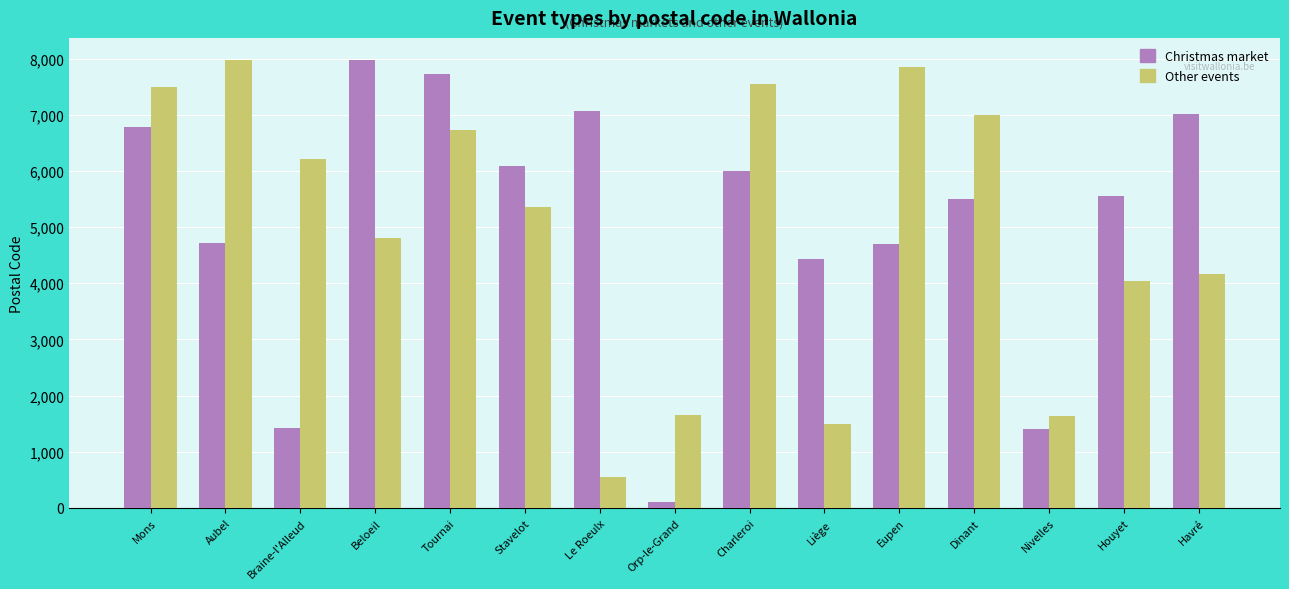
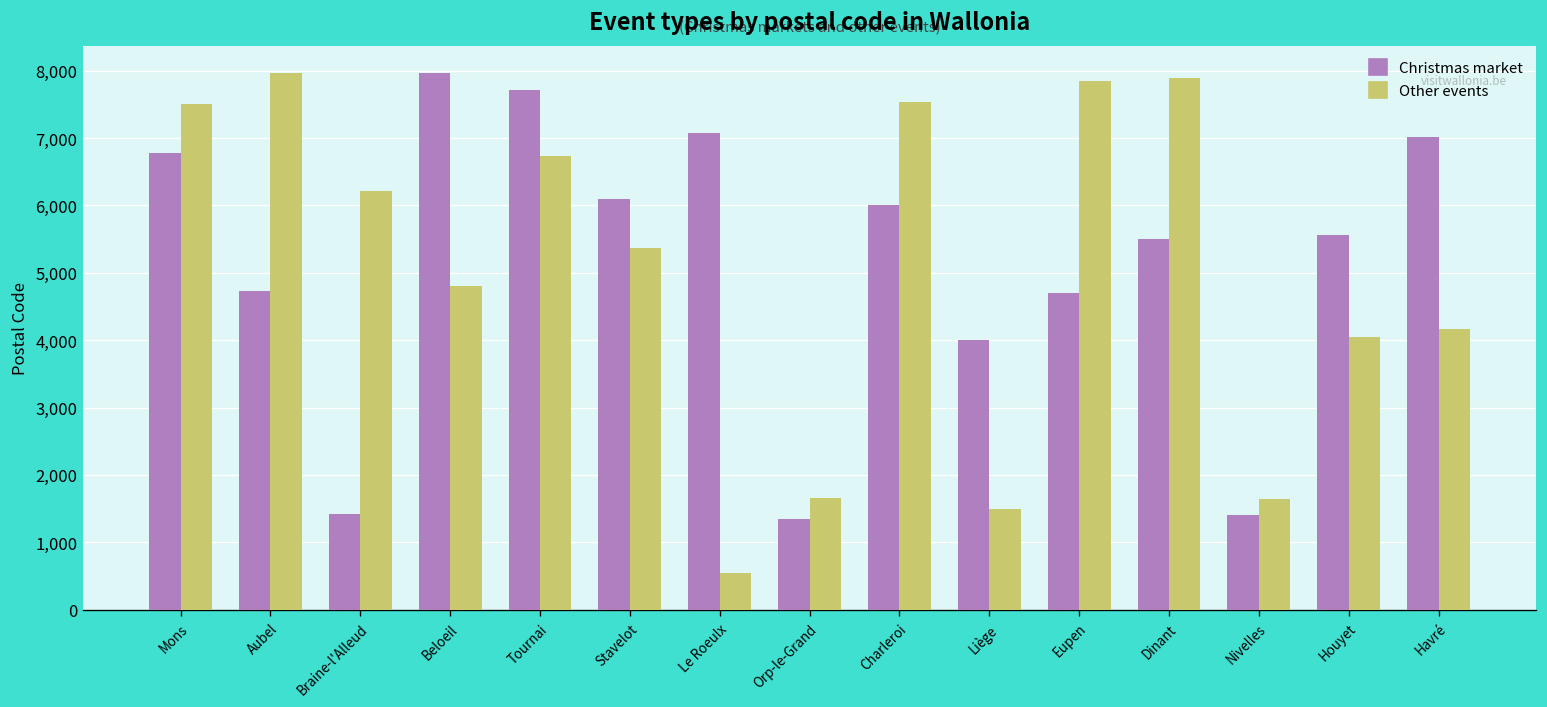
  {
    "Christmas market": {
      "Mons": "6,800",
      "Aubel": "4,700",
      "Braine-l'Alleud": "1,400",
      "Beloeil": "8,000",
      "Tournai": "7,700",
      "Stavelot": "6,100",
      "Le Roeulx": "7,100",
-     "Orp-le-Grand": "100",
+     "Orp-le-Grand": "1,400",
      "Charleroi": "6,000",
-     "Liège": "4,400",
+     "Liège": "4,000",
      "Eupen": "4,700",
      "Dinant": "5,500",
      "Nivelles": "1,400",
      "Houyet": "5,600",
      "Havré": "7,000"
    },
    "Other events": {
      "Mons": "7,500",
      "Aubel": "8,000",
      "Braine-l'Alleud": "6,200",
      "Beloeil": "4,800",
      "Tournai": "6,700",
      "Stavelot": "5,400",
      "Le Roeulx": "500",
      "Orp-le-Grand": "1,700",
      "Charleroi": "7,500",
      "Liège": "1,500",
      "Eupen": "7,900",
-     "Dinant": "7,000",
+     "Dinant": "7,900",
      "Nivelles": "1,600",
      "Houyet": "4,000",
      "Havré": "4,200"
    }
  }
